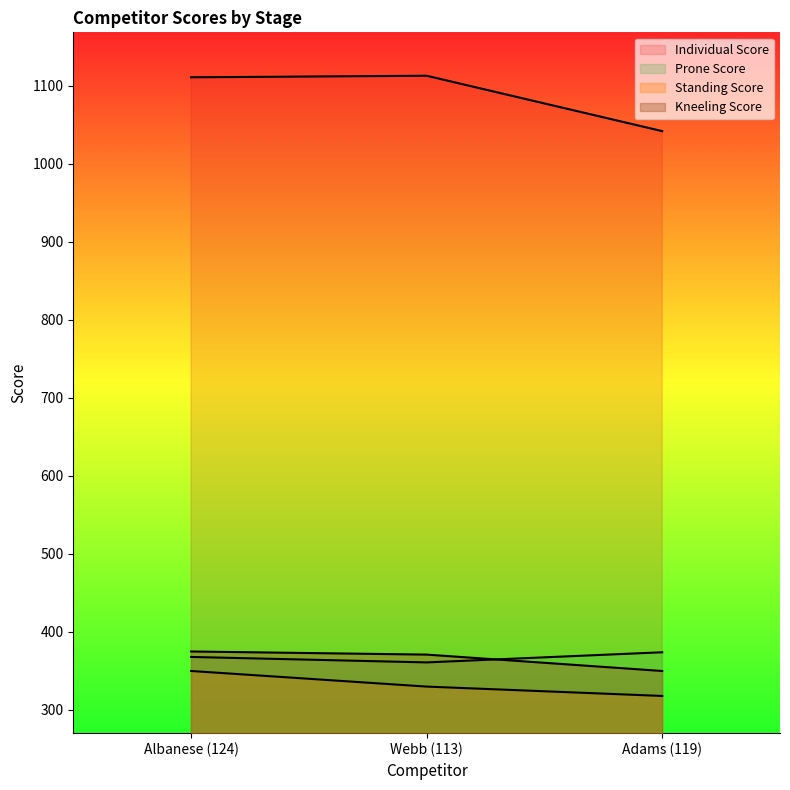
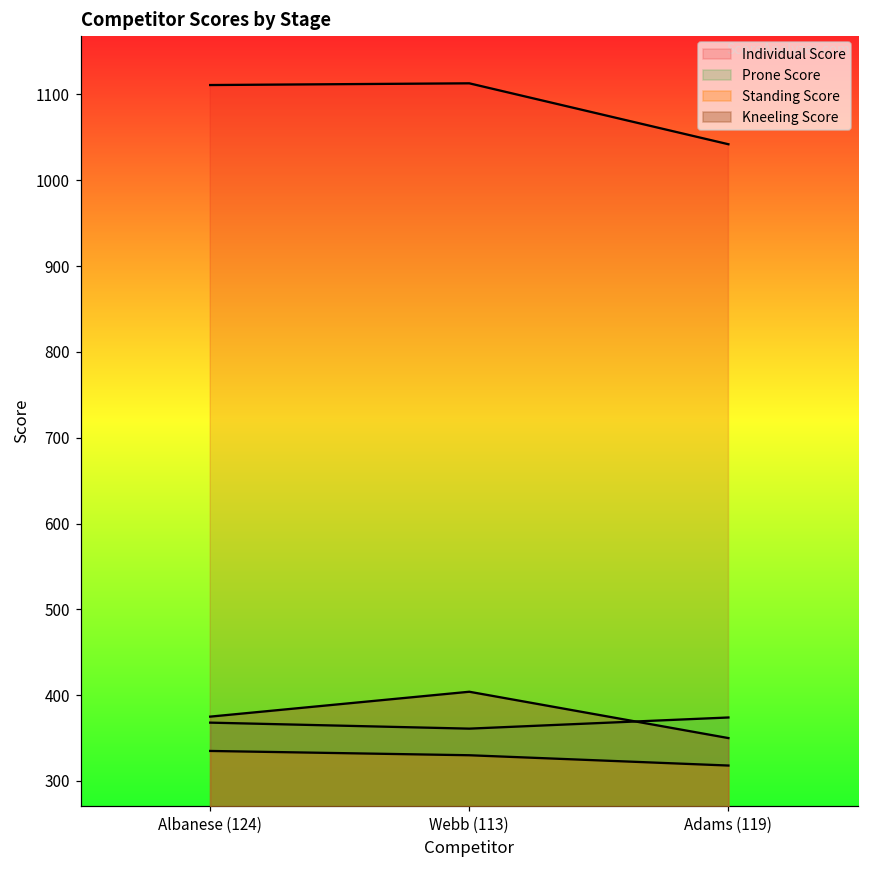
  {
    "Individual Score": {
      "Albanese (124)": 1110,
      "Webb (113)": 1110,
      "Adams (119)": 1040
    },
    "Prone Score": {
      "Albanese (124)": 370,
      "Webb (113)": 360,
      "Adams (119)": 370
    },
    "Standing Score": {
-     "Albanese (124)": 350,
+     "Albanese (124)": 340,
      "Webb (113)": 330,
      "Adams (119)": 320
    },
    "Kneeling Score": {
      "Albanese (124)": 380,
-     "Webb (113)": 370,
+     "Webb (113)": 400,
      "Adams (119)": 350
    }
  }
